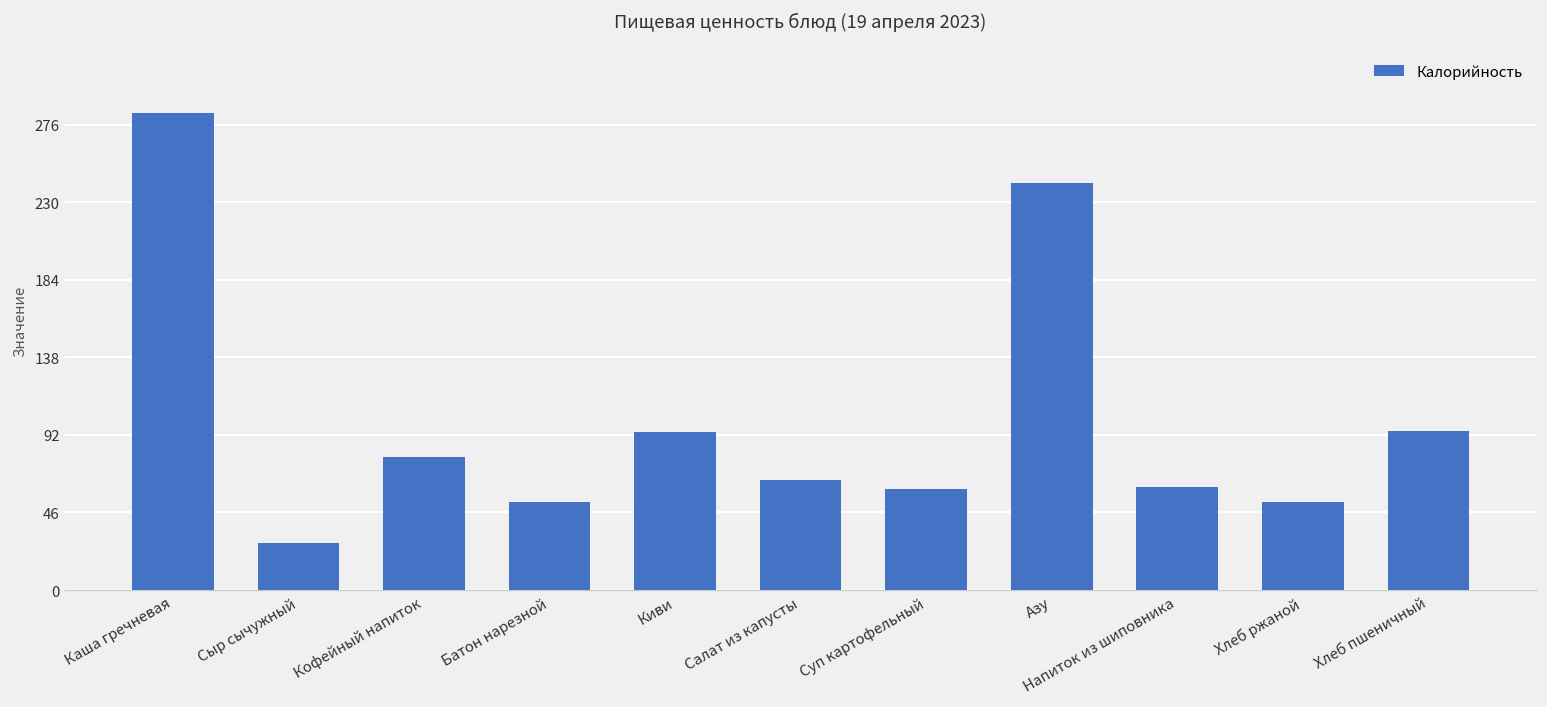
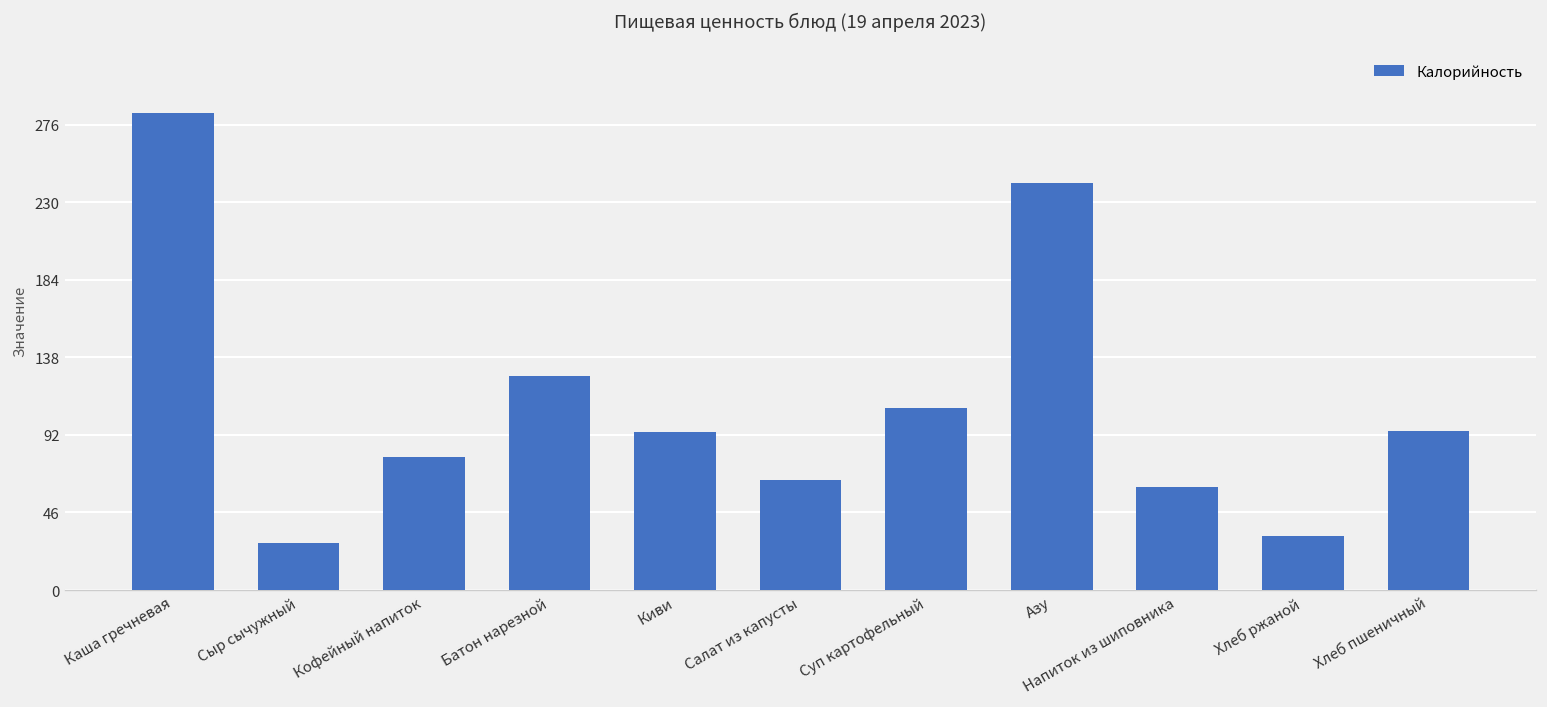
  {
    "Каша гречневая": 283,
    "Сыр сычужный": 28,
    "Кофейный напиток": 79,
-   "Батон нарезной": 52,
+   "Батон нарезной": 127,
    "Киви": 94,
    "Салат из капусты": 65,
-   "Суп картофельный": 60,
+   "Суп картофельный": 108,
    "Азу": 241,
    "Напиток из шиповника": 61,
-   "Хлеб ржаной": 52,
+   "Хлеб ржаной": 32,
    "Хлеб пшеничный": 95
  }
